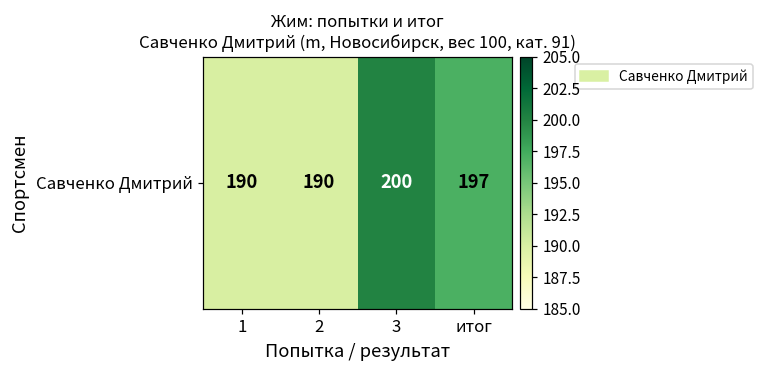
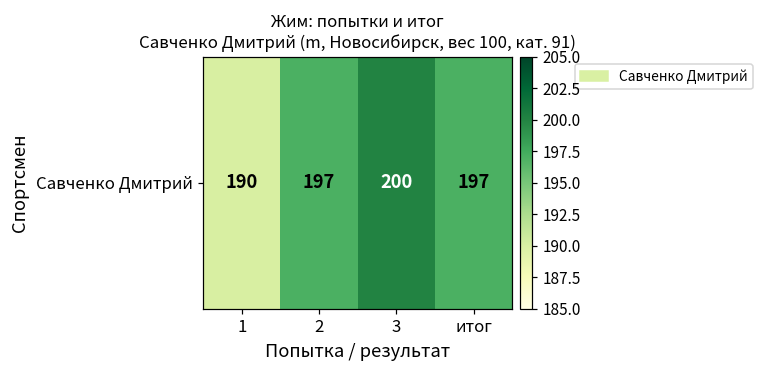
  {
    "Савченко Дмитрий": {
      "1": 190,
-     "2": 190,
+     "2": 197,
      "3": 200,
      "итог": 197
    }
  }
